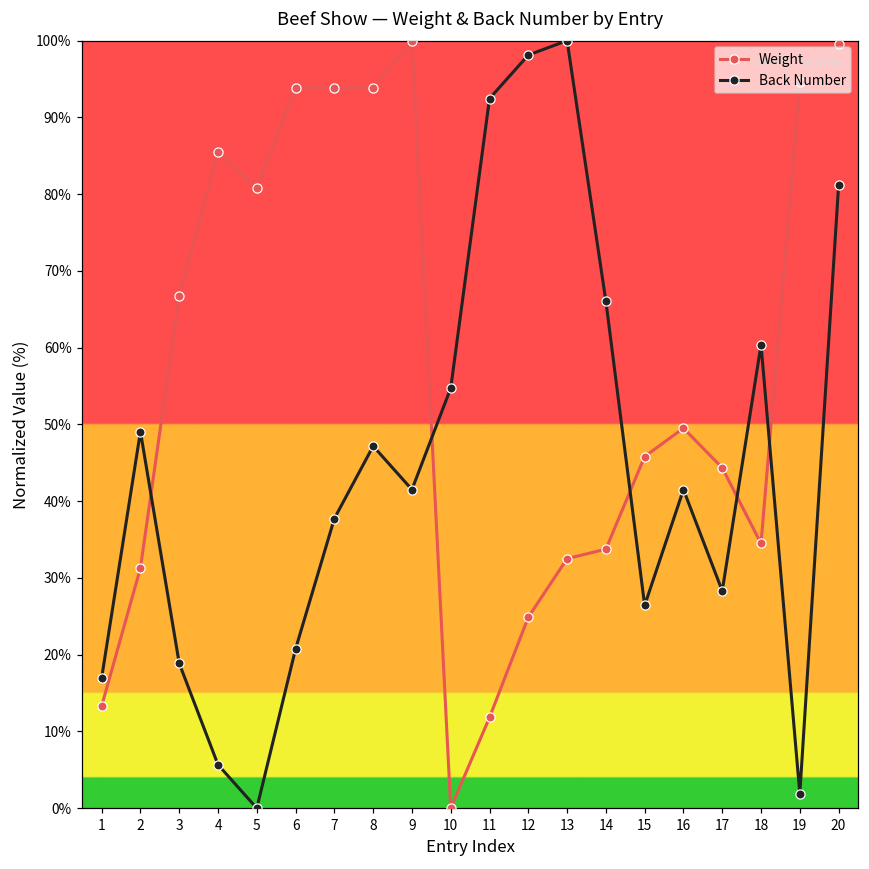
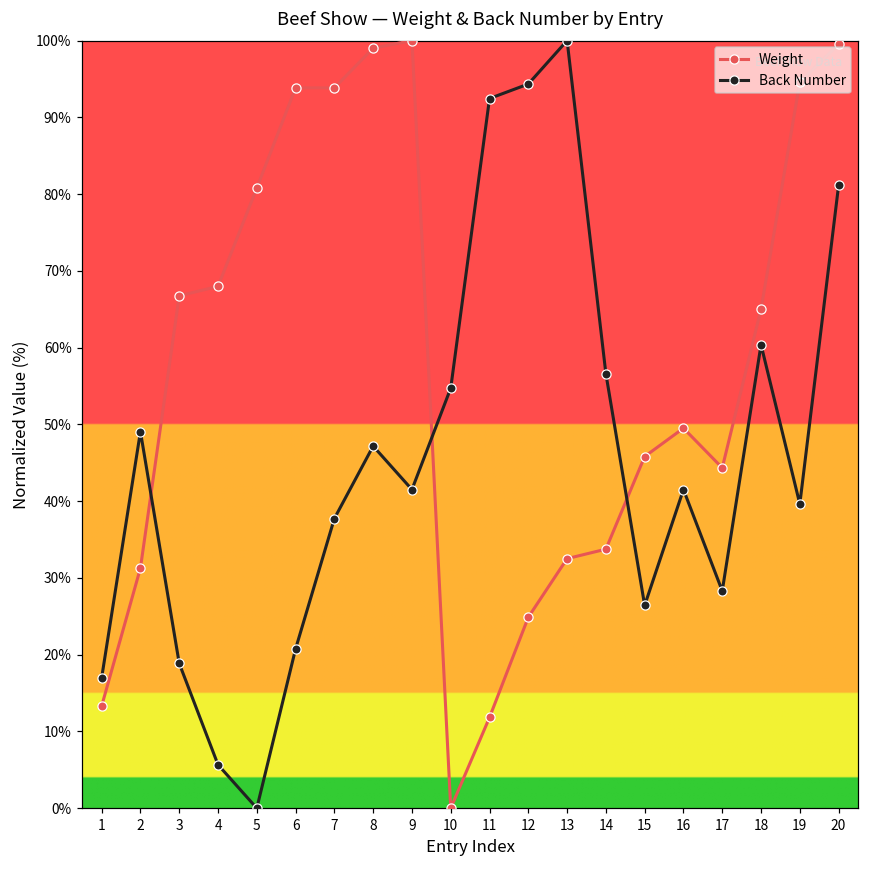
  {
    "Weight": {
      "1": "13%",
      "2": "31%",
      "3": "67%",
-     "4": "85%",
+     "4": "68%",
      "5": "81%",
      "6": "94%",
      "7": "94%",
-     "8": "94%",
+     "8": "99%",
      "9": "100%",
      "10": "0%",
      "11": "12%",
      "12": "25%",
      "13": "33%",
      "14": "34%",
      "15": "46%",
      "16": "50%",
      "17": "44%",
-     "18": "34%",
+     "18": "65%",
      "20": "100%"
    },
    "Back Number": {
      "1": "17%",
      "2": "49%",
      "3": "19%",
      "4": "6%",
      "5": "0%",
      "6": "21%",
      "7": "38%",
      "8": "47%",
      "9": "42%",
      "10": "55%",
      "11": "92%",
-     "12": "98%",
+     "12": "94%",
      "13": "100%",
-     "14": "66%",
+     "14": "57%",
      "15": "26%",
      "16": "42%",
      "17": "28%",
      "18": "60%",
-     "19": "2%",
+     "19": "40%",
      "20": "81%"
    }
  }
